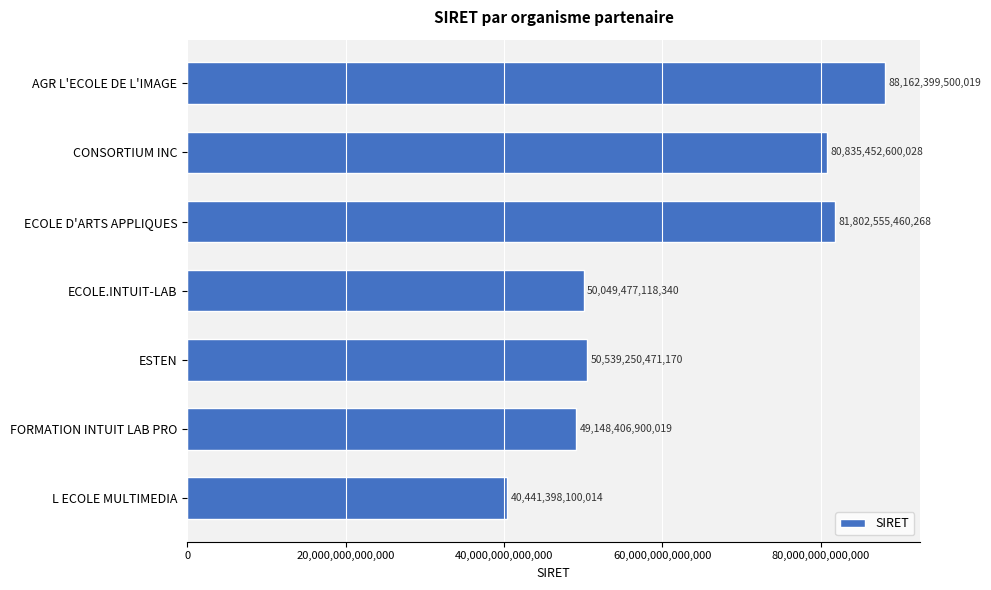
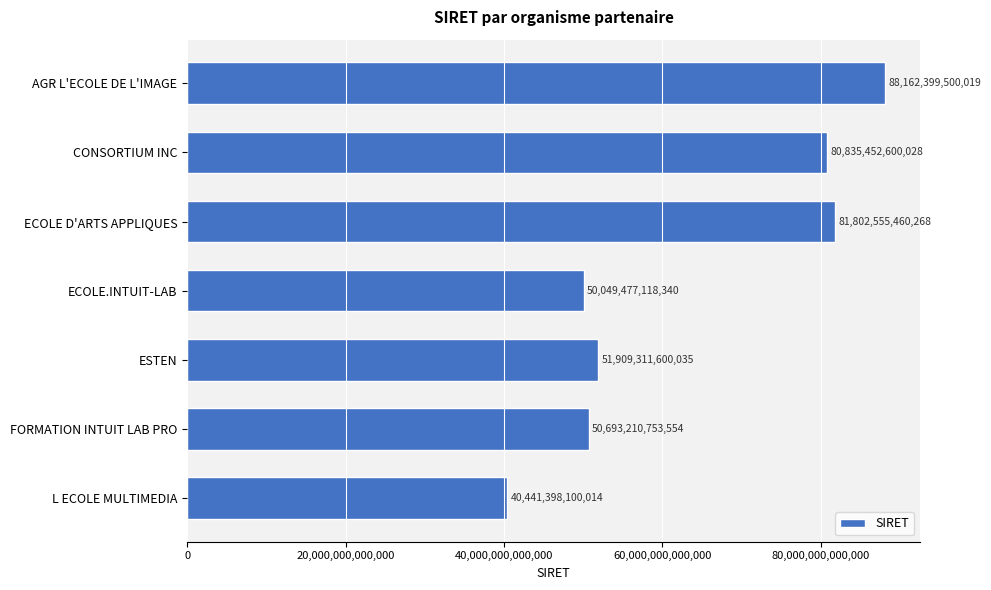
  {
    "AGR L'ECOLE DE L'IMAGE": "88,162,399,500,019",
    "CONSORTIUM INC": "80,835,452,600,028",
    "ECOLE D'ARTS APPLIQUES": "81,802,555,460,268",
    "ECOLE.INTUIT-LAB": "50,049,477,118,340",
-   "ESTEN": "50,539,250,471,170",
-   "FORMATION INTUIT LAB PRO": "49,148,406,900,019",
+   "ESTEN": "51,909,311,600,035",
+   "FORMATION INTUIT LAB PRO": "50,693,210,753,554",
    "L ECOLE MULTIMEDIA": "40,441,398,100,014"
  }
